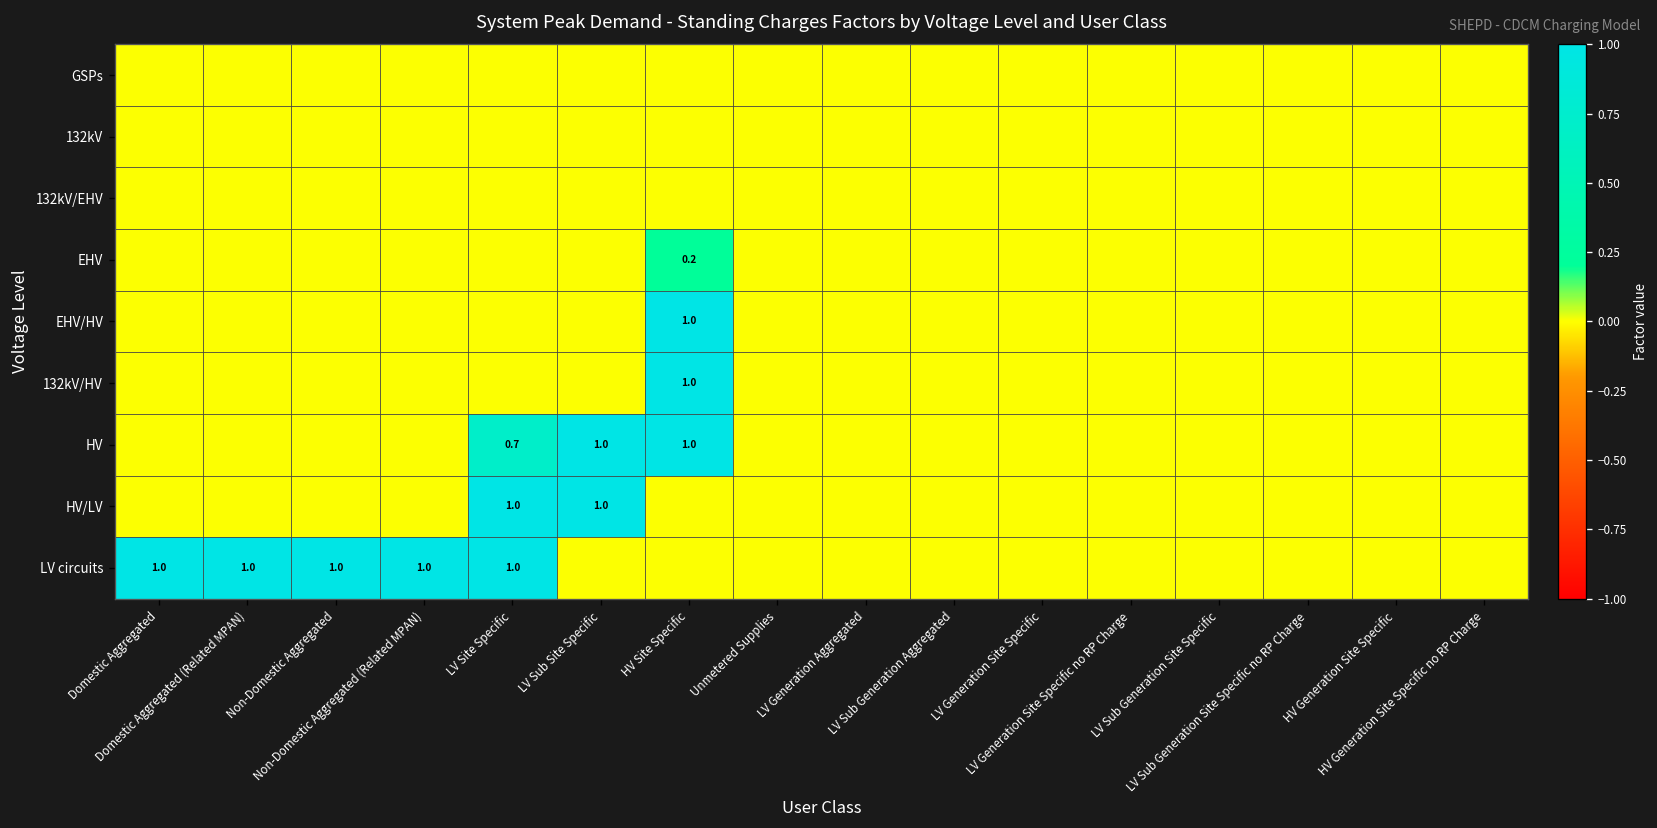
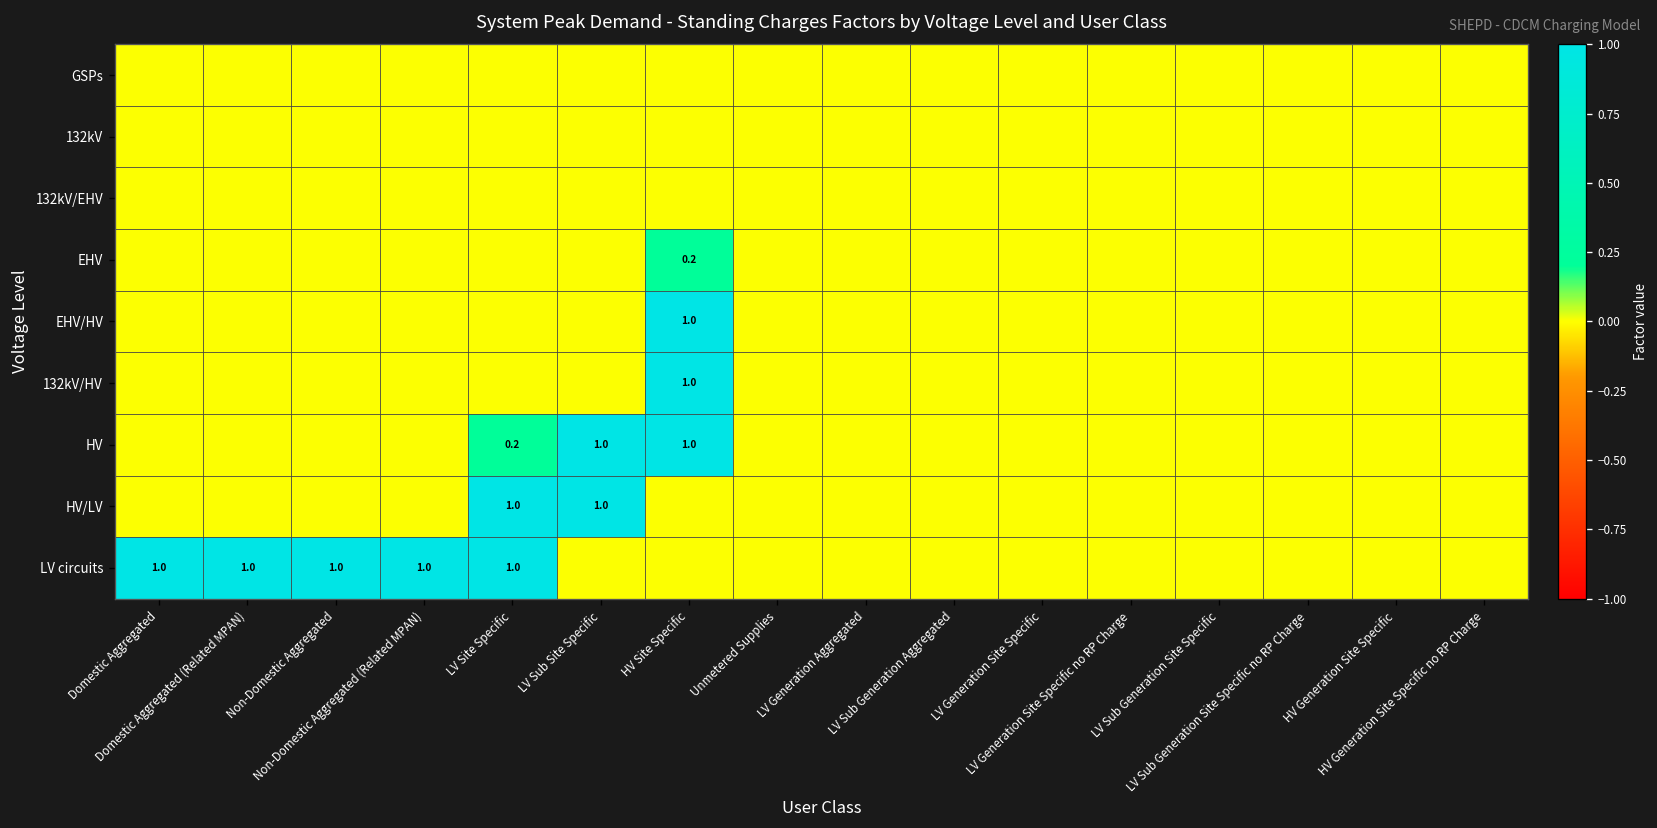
  {
    "EHV": {
      "HV Site Specific": 0.2
    },
    "EHV/HV": {
      "HV Site Specific": 1.0
    },
    "132kV/HV": {
      "HV Site Specific": 1.0
    },
    "HV": {
-     "LV Site Specific": 0.7,
+     "LV Site Specific": 0.2,
      "LV Sub Site Specific": 1.0,
      "HV Site Specific": 1.0
    },
    "HV/LV": {
      "LV Site Specific": 1.0,
      "LV Sub Site Specific": 1.0
    },
    "LV circuits": {
      "Domestic Aggregated": 1.0,
      "Domestic Aggregated (Related MPAN)": 1.0,
      "Non-Domestic Aggregated": 1.0,
      "Non-Domestic Aggregated (Related MPAN)": 1.0,
      "LV Site Specific": 1.0
    }
  }
